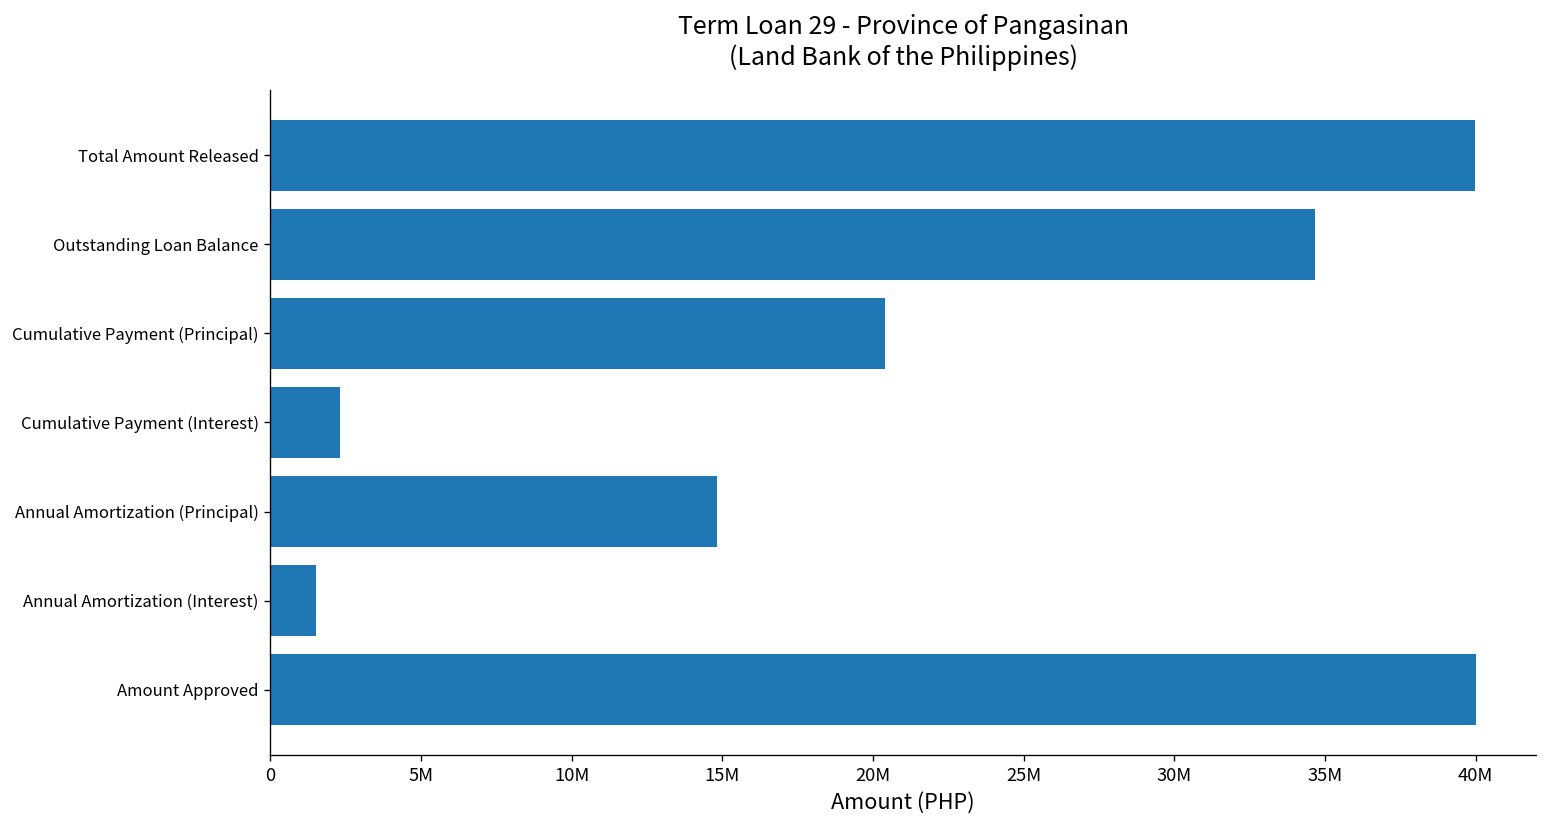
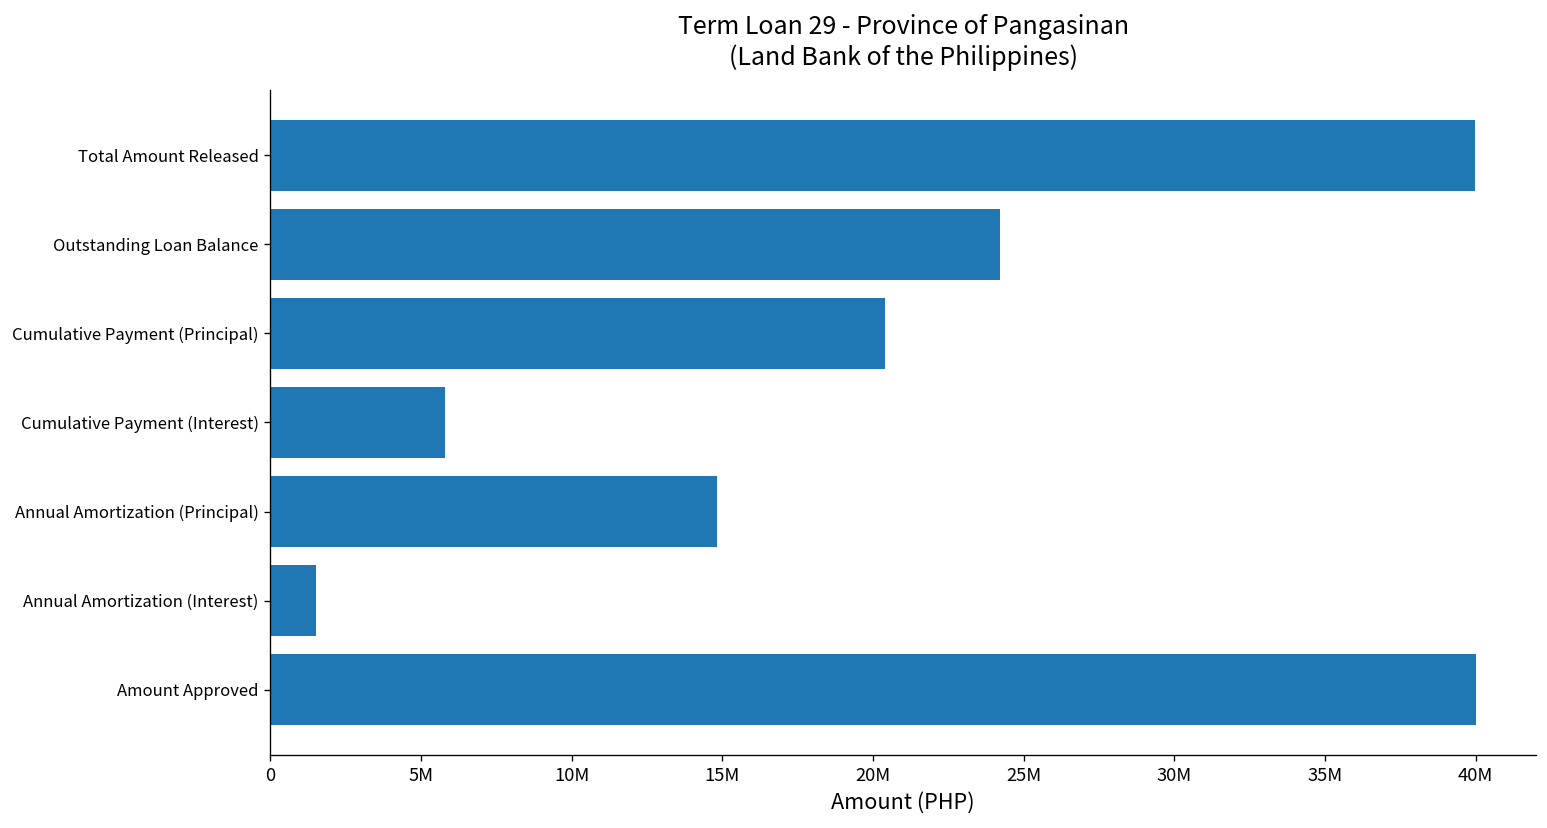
  {
    "Total Amount Released": 40000000,
-   "Outstanding Loan Balance": 34700000,
+   "Outstanding Loan Balance": 24200000,
    "Cumulative Payment (Principal)": 20400000,
-   "Cumulative Payment (Interest)": 2300000,
+   "Cumulative Payment (Interest)": 5800000,
    "Annual Amortization (Principal)": 14800000,
    "Annual Amortization (Interest)": 1500000,
    "Amount Approved": 40000000
  }
